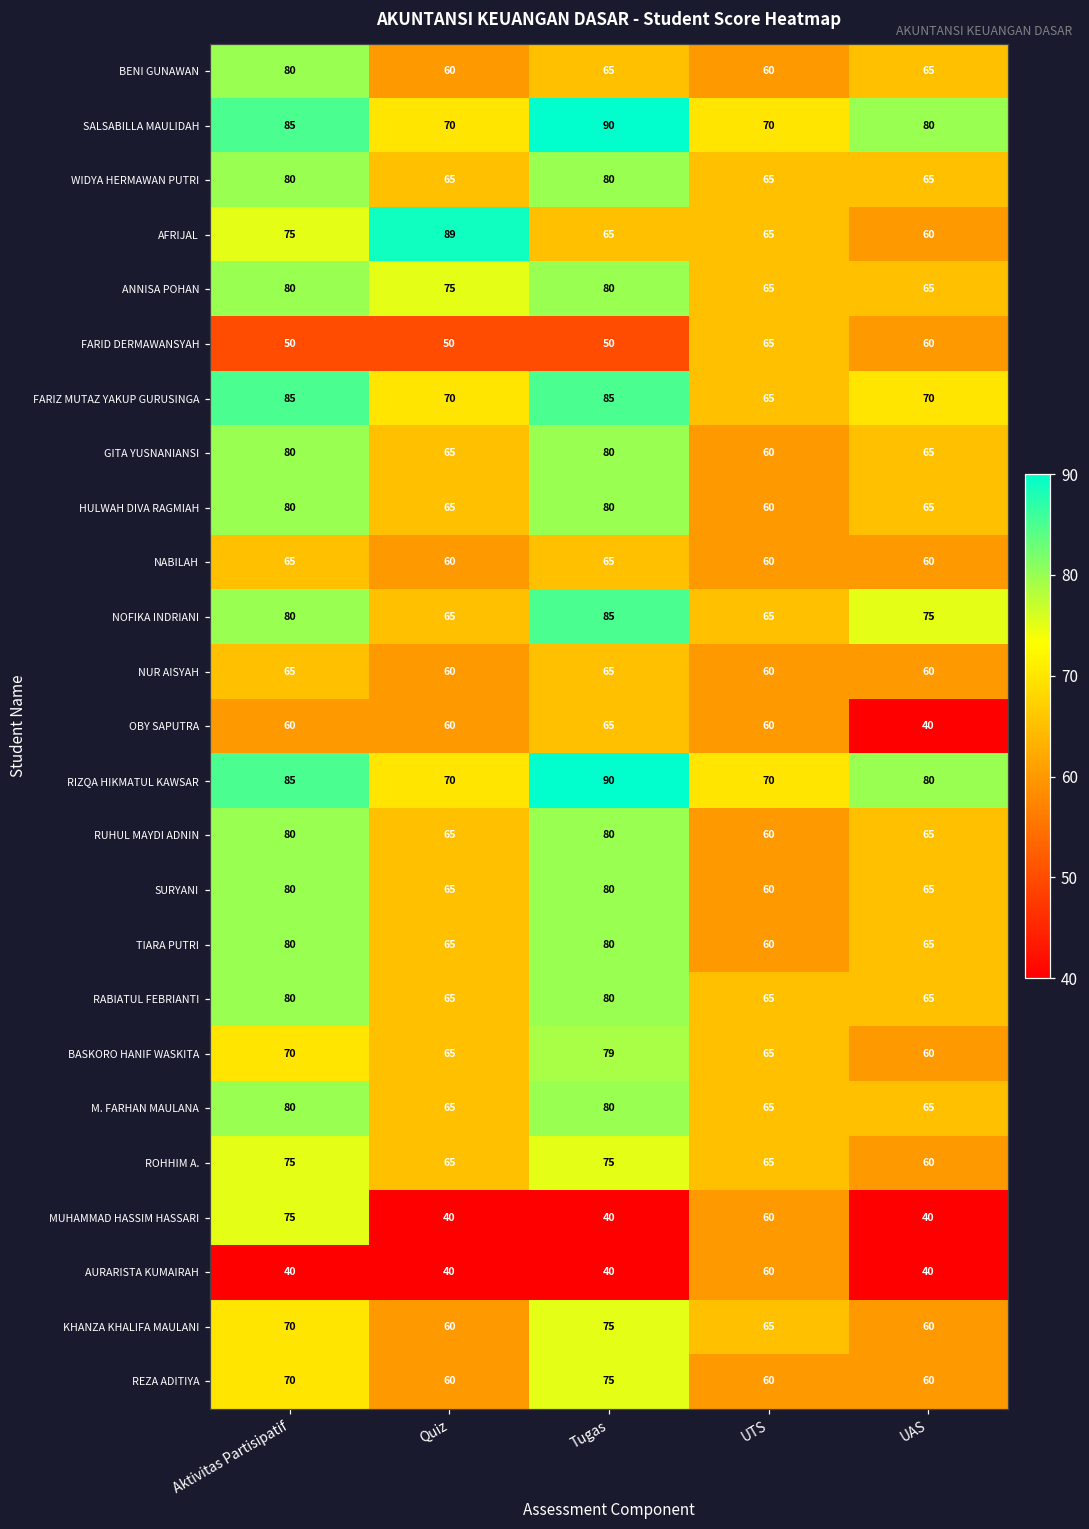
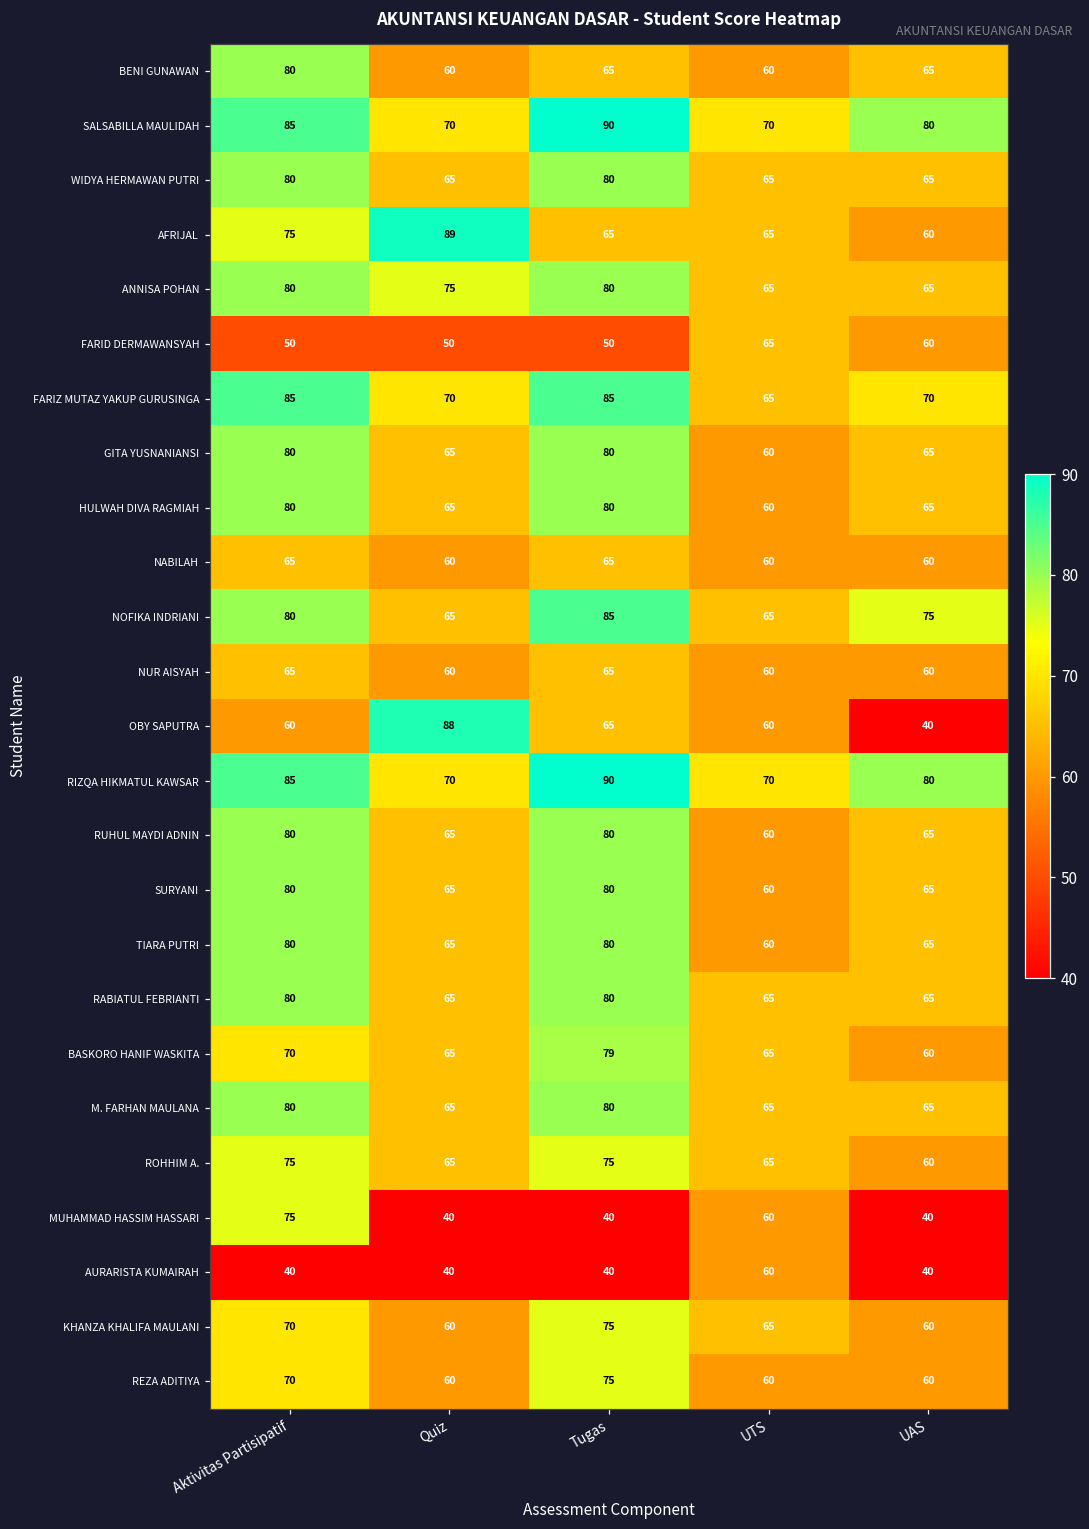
  {
    "BENI GUNAWAN": {
      "Aktivitas Partisipatif": 80,
      "Quiz": 60,
      "Tugas": 65,
      "UTS": 60,
      "UAS": 65
    },
    "SALSABILLA MAULIDAH": {
      "Aktivitas Partisipatif": 85,
      "Quiz": 70,
      "Tugas": 90,
      "UTS": 70,
      "UAS": 80
    },
    "WIDYA HERMAWAN PUTRI": {
      "Aktivitas Partisipatif": 80,
      "Quiz": 65,
      "Tugas": 80,
      "UTS": 65,
      "UAS": 65
    },
    "AFRIJAL": {
      "Aktivitas Partisipatif": 75,
      "Quiz": 89,
      "Tugas": 65,
      "UTS": 65,
      "UAS": 60
    },
    "ANNISA POHAN": {
      "Aktivitas Partisipatif": 80,
      "Quiz": 75,
      "Tugas": 80,
      "UTS": 65,
      "UAS": 65
    },
    "FARID DERMAWANSYAH": {
      "Aktivitas Partisipatif": 50,
      "Quiz": 50,
      "Tugas": 50,
      "UTS": 65,
      "UAS": 60
    },
    "FARIZ MUTAZ YAKUP GURUSINGA": {
      "Aktivitas Partisipatif": 85,
      "Quiz": 70,
      "Tugas": 85,
      "UTS": 65,
      "UAS": 70
    },
    "GITA YUSNANIANSI": {
      "Aktivitas Partisipatif": 80,
      "Quiz": 65,
      "Tugas": 80,
      "UTS": 60,
      "UAS": 65
    },
    "HULWAH DIVA RAGMIAH": {
      "Aktivitas Partisipatif": 80,
      "Quiz": 65,
      "Tugas": 80,
      "UTS": 60,
      "UAS": 65
    },
    "NABILAH": {
      "Aktivitas Partisipatif": 65,
      "Quiz": 60,
      "Tugas": 65,
      "UTS": 60,
      "UAS": 60
    },
    "NOFIKA INDRIANI": {
      "Aktivitas Partisipatif": 80,
      "Quiz": 65,
      "Tugas": 85,
      "UTS": 65,
      "UAS": 75
    },
    "NUR AISYAH": {
      "Aktivitas Partisipatif": 65,
      "Quiz": 60,
      "Tugas": 65,
      "UTS": 60,
      "UAS": 60
    },
    "OBY SAPUTRA": {
      "Aktivitas Partisipatif": 60,
-     "Quiz": 60,
+     "Quiz": 88,
      "Tugas": 65,
      "UTS": 60,
      "UAS": 40
    },
    "RIZQA HIKMATUL KAWSAR": {
      "Aktivitas Partisipatif": 85,
      "Quiz": 70,
      "Tugas": 90,
      "UTS": 70,
      "UAS": 80
    },
    "RUHUL MAYDI ADNIN": {
      "Aktivitas Partisipatif": 80,
      "Quiz": 65,
      "Tugas": 80,
      "UTS": 60,
      "UAS": 65
    },
    "SURYANI": {
      "Aktivitas Partisipatif": 80,
      "Quiz": 65,
      "Tugas": 80,
      "UTS": 60,
      "UAS": 65
    },
    "TIARA PUTRI": {
      "Aktivitas Partisipatif": 80,
      "Quiz": 65,
      "Tugas": 80,
      "UTS": 60,
      "UAS": 65
    },
    "RABIATUL FEBRIANTI": {
      "Aktivitas Partisipatif": 80,
      "Quiz": 65,
      "Tugas": 80,
      "UTS": 65,
      "UAS": 65
    },
    "BASKORO HANIF WASKITA": {
      "Aktivitas Partisipatif": 70,
      "Quiz": 65,
      "Tugas": 79,
      "UTS": 65,
      "UAS": 60
    },
    "M. FARHAN MAULANA": {
      "Aktivitas Partisipatif": 80,
      "Quiz": 65,
      "Tugas": 80,
      "UTS": 65,
      "UAS": 65
    },
    "ROHHIM A.": {
      "Aktivitas Partisipatif": 75,
      "Quiz": 65,
      "Tugas": 75,
      "UTS": 65,
      "UAS": 60
    },
    "MUHAMMAD HASSIM HASSARI": {
      "Aktivitas Partisipatif": 75,
      "Quiz": 40,
      "Tugas": 40,
      "UTS": 60,
      "UAS": 40
    },
    "AURARISTA KUMAIRAH": {
      "Aktivitas Partisipatif": 40,
      "Quiz": 40,
      "Tugas": 40,
      "UTS": 60,
      "UAS": 40
    },
    "KHANZA KHALIFA MAULANI": {
      "Aktivitas Partisipatif": 70,
      "Quiz": 60,
      "Tugas": 75,
      "UTS": 65,
      "UAS": 60
    },
    "REZA ADITIYA": {
      "Aktivitas Partisipatif": 70,
      "Quiz": 60,
      "Tugas": 75,
      "UTS": 60,
      "UAS": 60
    }
  }
